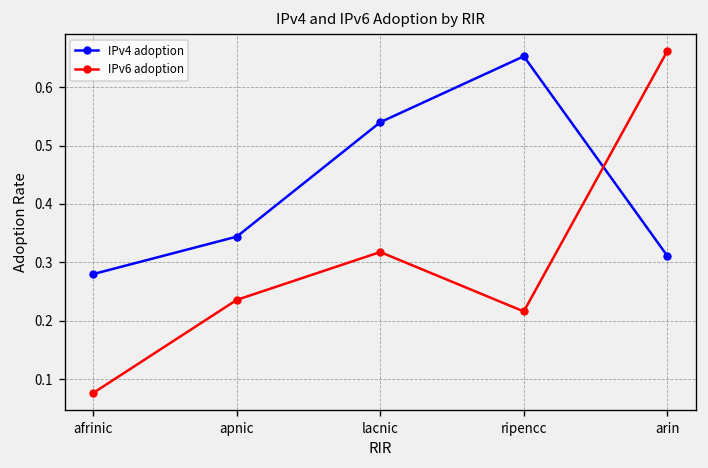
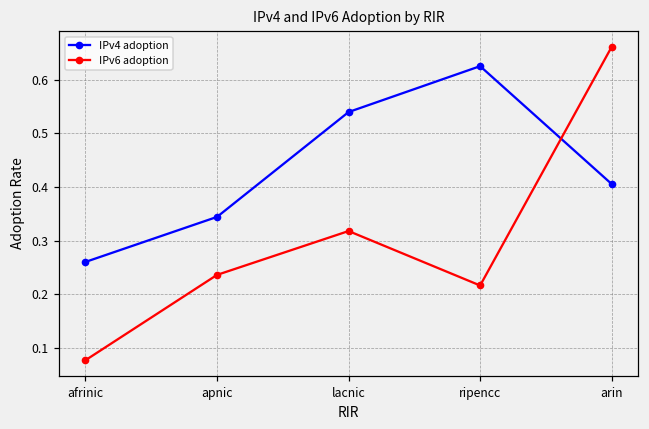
  {
    "IPv4 adoption": {
-     "afrinic": 0.28,
+     "afrinic": 0.26,
      "apnic": 0.34,
      "lacnic": 0.54,
-     "ripencc": 0.65,
-     "arin": 0.31
+     "ripencc": 0.63,
+     "arin": 0.41
    },
    "IPv6 adoption": {
      "afrinic": 0.08,
      "apnic": 0.24,
      "lacnic": 0.32,
      "ripencc": 0.22,
      "arin": 0.66
    }
  }
